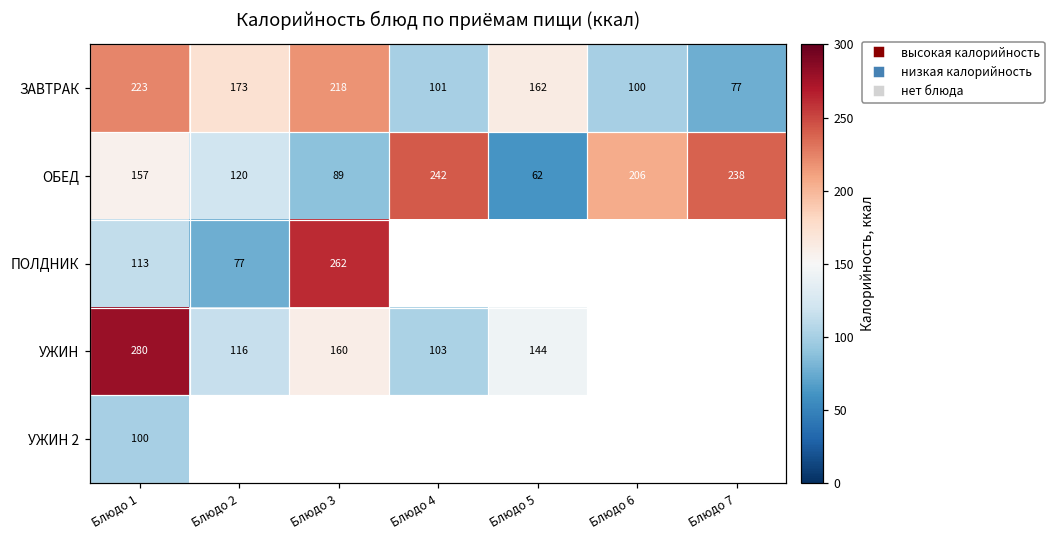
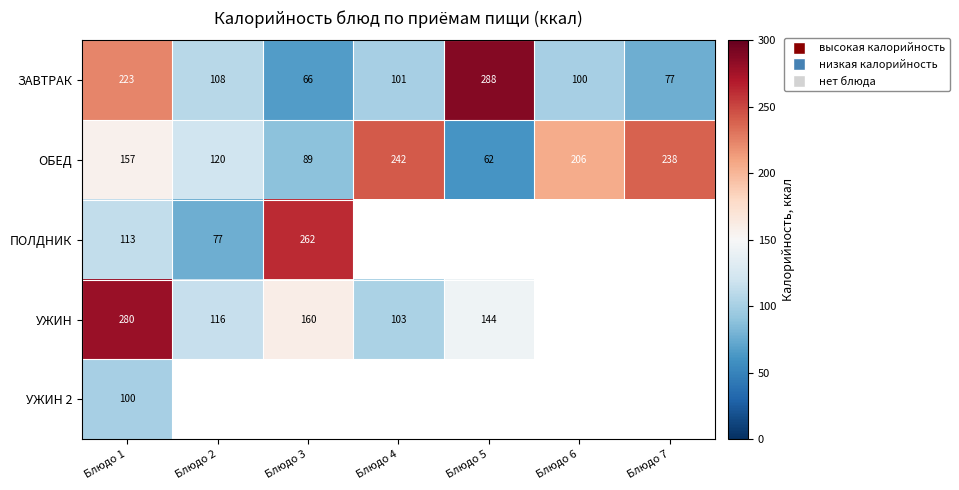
  {
    "ЗАВТРАК": {
      "Блюдо 1": 223,
-     "Блюдо 2": 173,
-     "Блюдо 3": 218,
+     "Блюдо 2": 108,
+     "Блюдо 3": 66,
      "Блюдо 4": 101,
-     "Блюдо 5": 162,
+     "Блюдо 5": 288,
      "Блюдо 6": 100,
      "Блюдо 7": 77
    },
    "ОБЕД": {
      "Блюдо 1": 157,
      "Блюдо 2": 120,
      "Блюдо 3": 89,
      "Блюдо 4": 242,
      "Блюдо 5": 62,
      "Блюдо 6": 206,
      "Блюдо 7": 238
    },
    "ПОЛДНИК": {
      "Блюдо 1": 113,
      "Блюдо 2": 77,
      "Блюдо 3": 262
    },
    "УЖИН": {
      "Блюдо 1": 280,
      "Блюдо 2": 116,
      "Блюдо 3": 160,
      "Блюдо 4": 103,
      "Блюдо 5": 144
    },
    "УЖИН 2": {
      "Блюдо 1": 100
    }
  }
